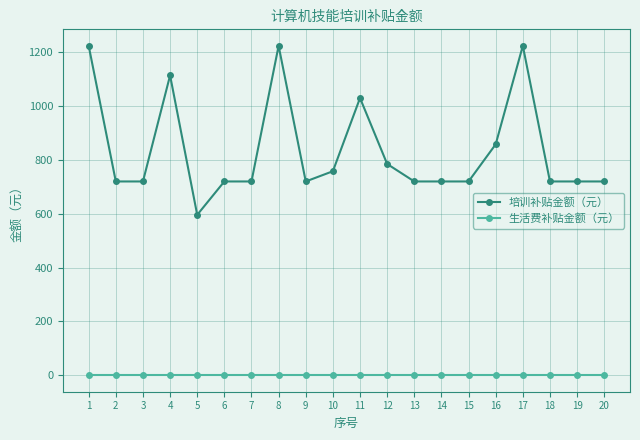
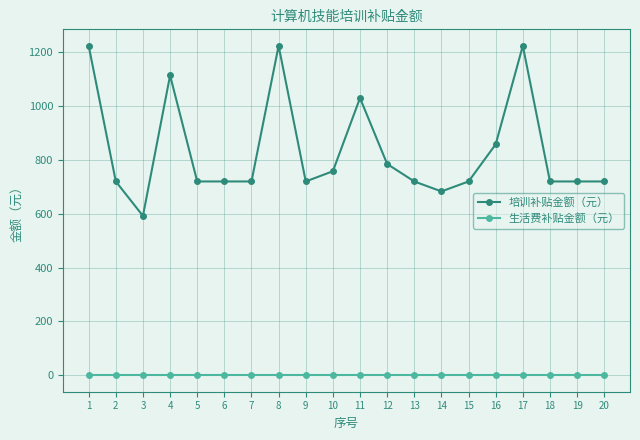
  {
    "培训补贴金额（元）": {
      "1": 1220,
      "2": 720,
-     "3": 720,
+     "3": 590,
      "4": 1110,
-     "5": 600,
+     "5": 720,
      "6": 720,
      "7": 720,
      "8": 1220,
      "9": 720,
      "10": 760,
      "11": 1030,
      "12": 790,
      "13": 720,
-     "14": 720,
+     "14": 680,
      "15": 720,
      "16": 860,
      "17": 1220,
      "18": 720,
      "19": 720,
      "20": 720
    },
    "生活费补贴金额（元）": {
      "1": 0,
      "2": 0,
      "3": 0,
      "4": 0,
      "5": 0,
      "6": 0,
      "7": 0,
      "8": 0,
      "9": 0,
      "10": 0,
      "11": 0,
      "12": 0,
      "13": 0,
      "14": 0,
      "15": 0,
      "16": 0,
      "17": 0,
      "18": 0,
      "19": 0,
      "20": 0
    }
  }
